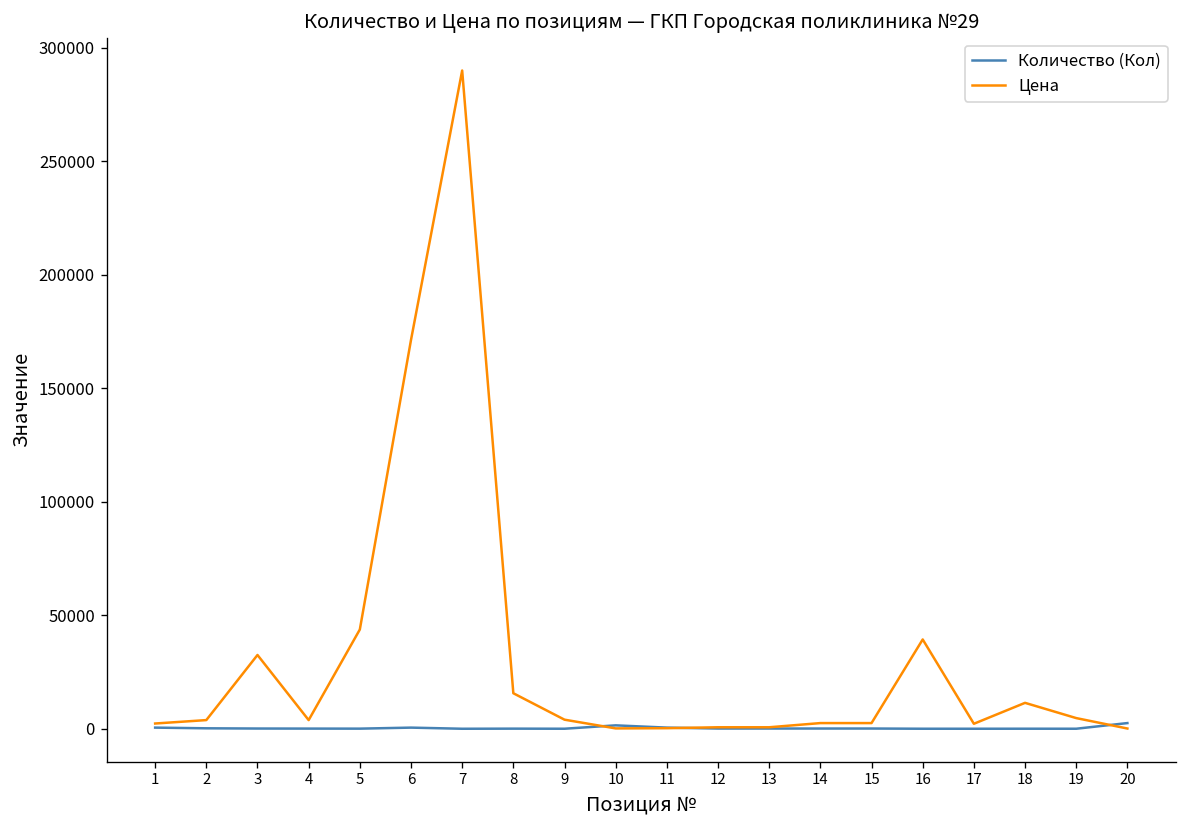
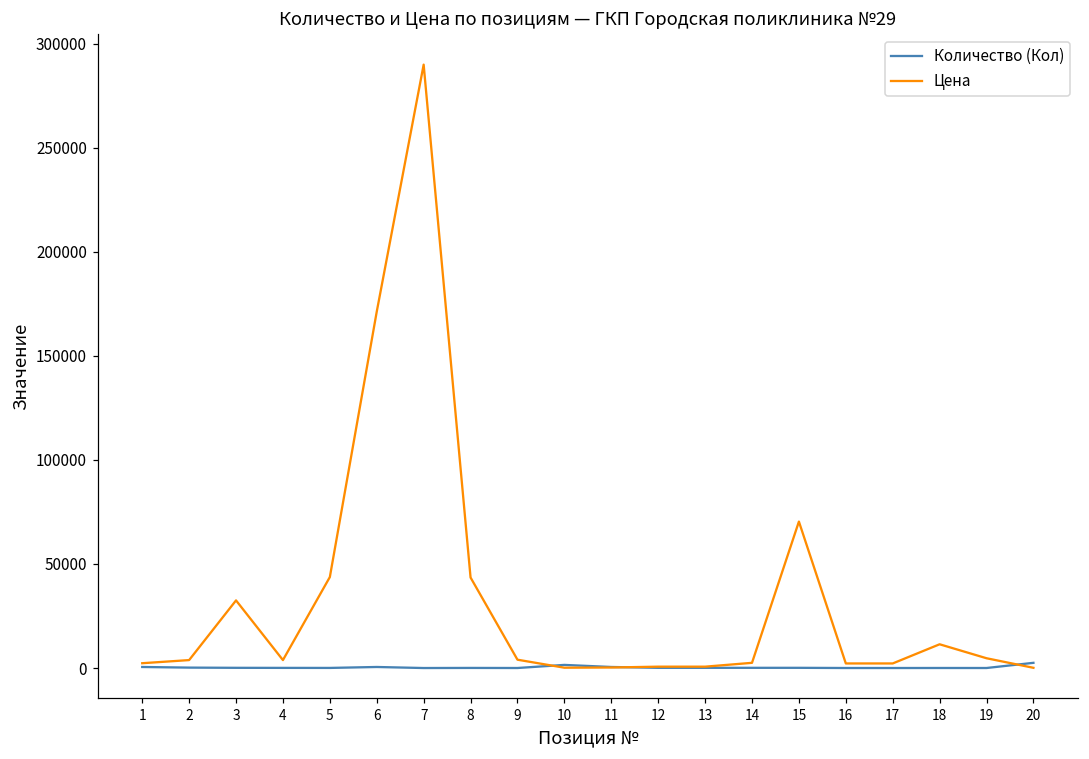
  {
    "Количество (Кол)": {
      "1": 1000,
      "2": 0,
      "3": 0,
      "4": 0,
      "5": 0,
      "6": 1000,
      "7": 0,
      "8": 0,
      "9": 0,
      "14": 0,
      "15": 0,
      "16": 0,
      "17": 0,
      "18": 0,
      "19": 0,
      "20": 3000
    },
    "Цена": {
      "1": 2000,
      "2": 4000,
      "3": 33000,
      "4": 4000,
      "5": 44000,
      "6": 171000,
      "7": 290000,
-     "8": 16000,
+     "8": 44000,
      "9": 4000,
      "14": 3000,
-     "15": 3000,
-     "16": 39000,
+     "15": 70000,
+     "16": 2000,
      "17": 2000,
      "18": 11000,
      "19": 5000,
      "20": 0
    }
  }
